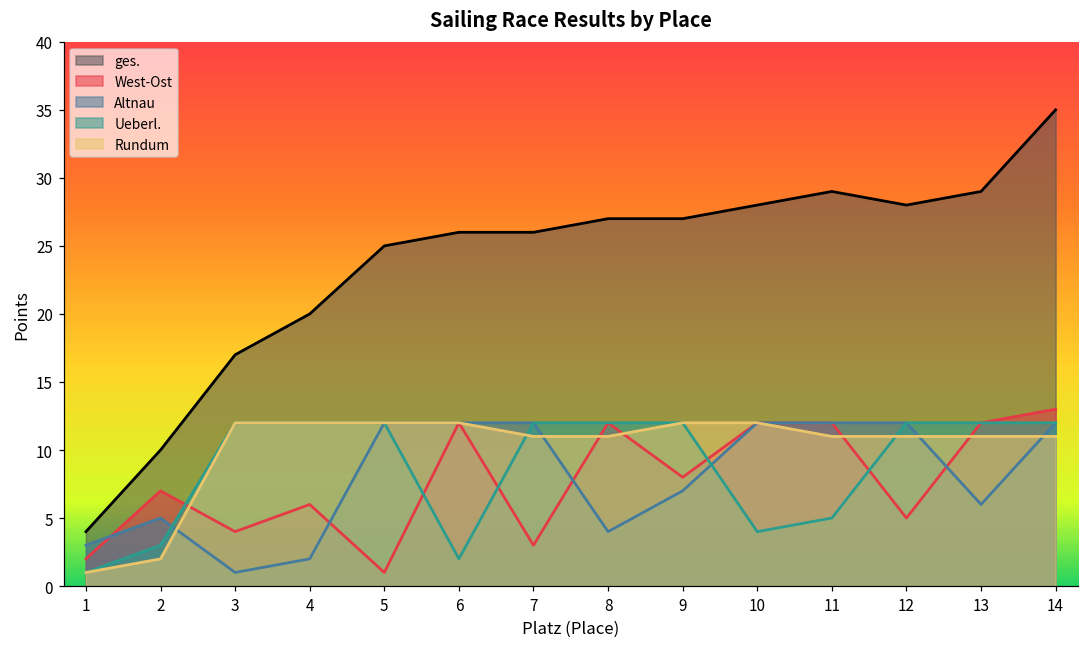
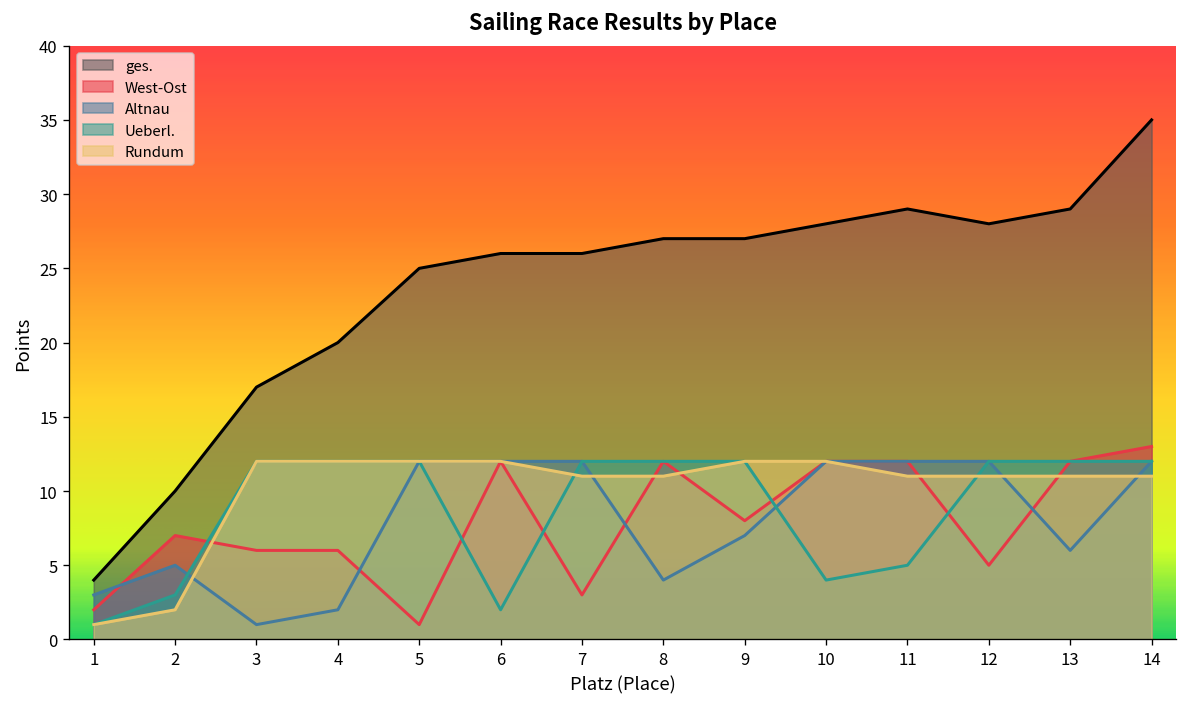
  {
    "ges.": {
      "1": 4,
      "2": 10,
      "3": 17,
      "4": 20,
      "5": 25,
      "6": 26,
      "7": 26,
      "8": 27,
      "9": 27,
      "10": 28,
      "11": 29,
      "12": 28,
      "13": 29,
      "14": 35
    },
    "West-Ost": {
      "1": 2,
      "2": 7,
-     "3": 4,
+     "3": 6,
      "4": 6,
      "5": 1,
      "7": 3,
      "9": 8,
      "12": 5,
      "14": 13
    },
    "Rundum": {
      "2": 2,
      "7": 11,
      "8": 11,
      "11": 11,
      "12": 11,
      "13": 11,
      "14": 11
    }
  }
